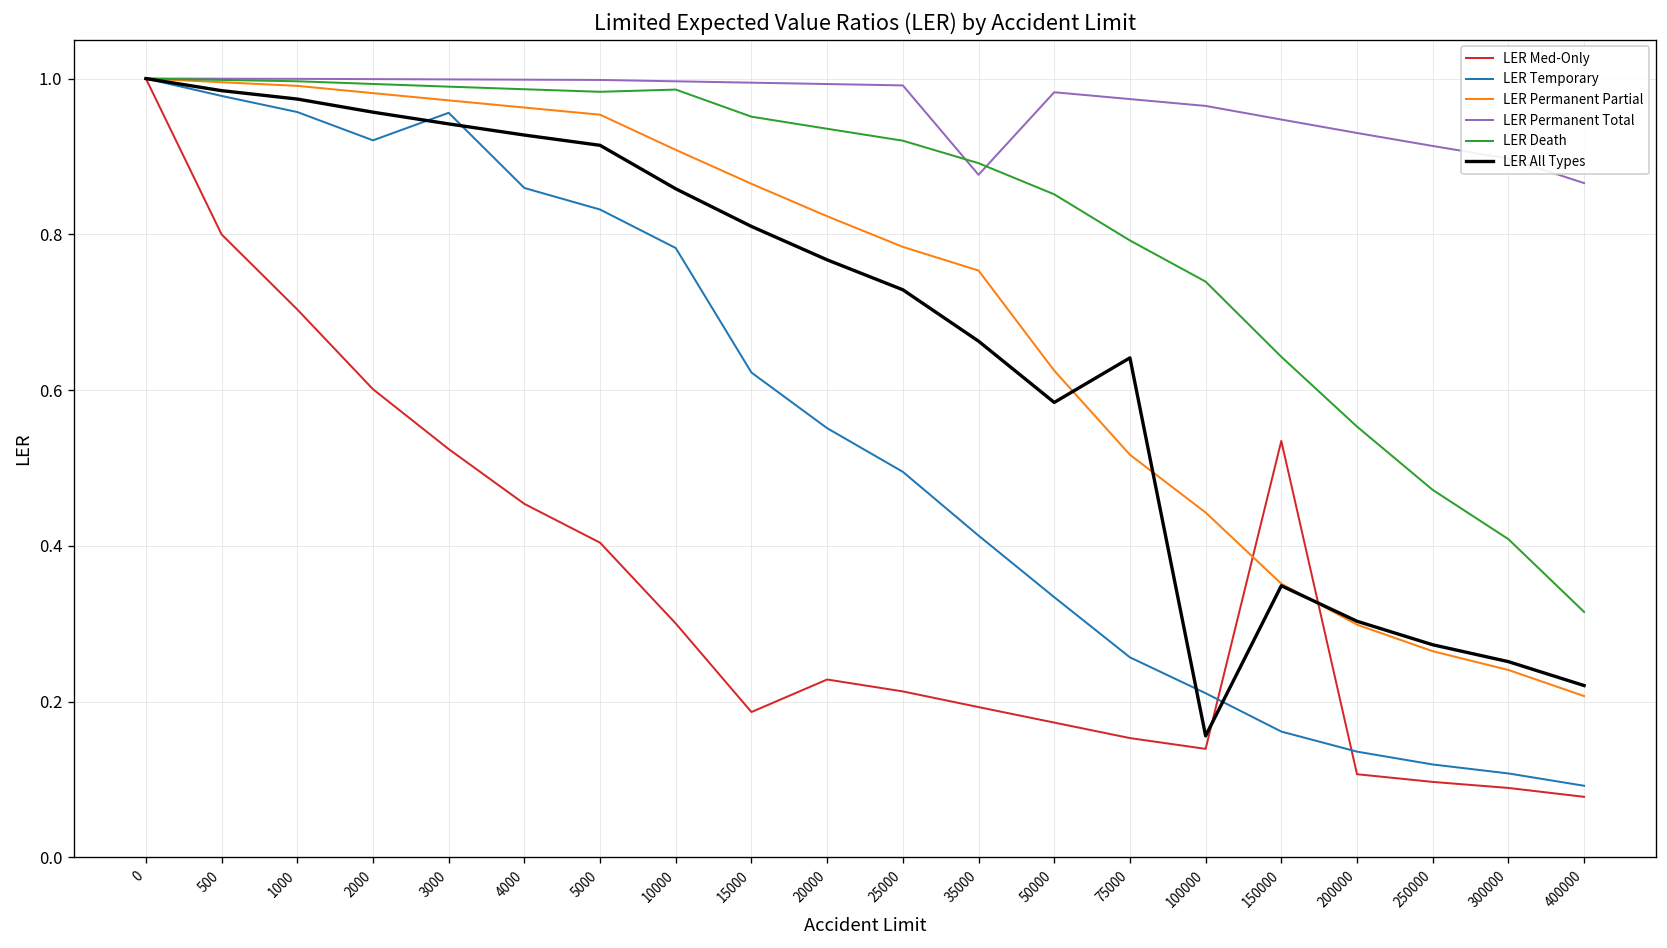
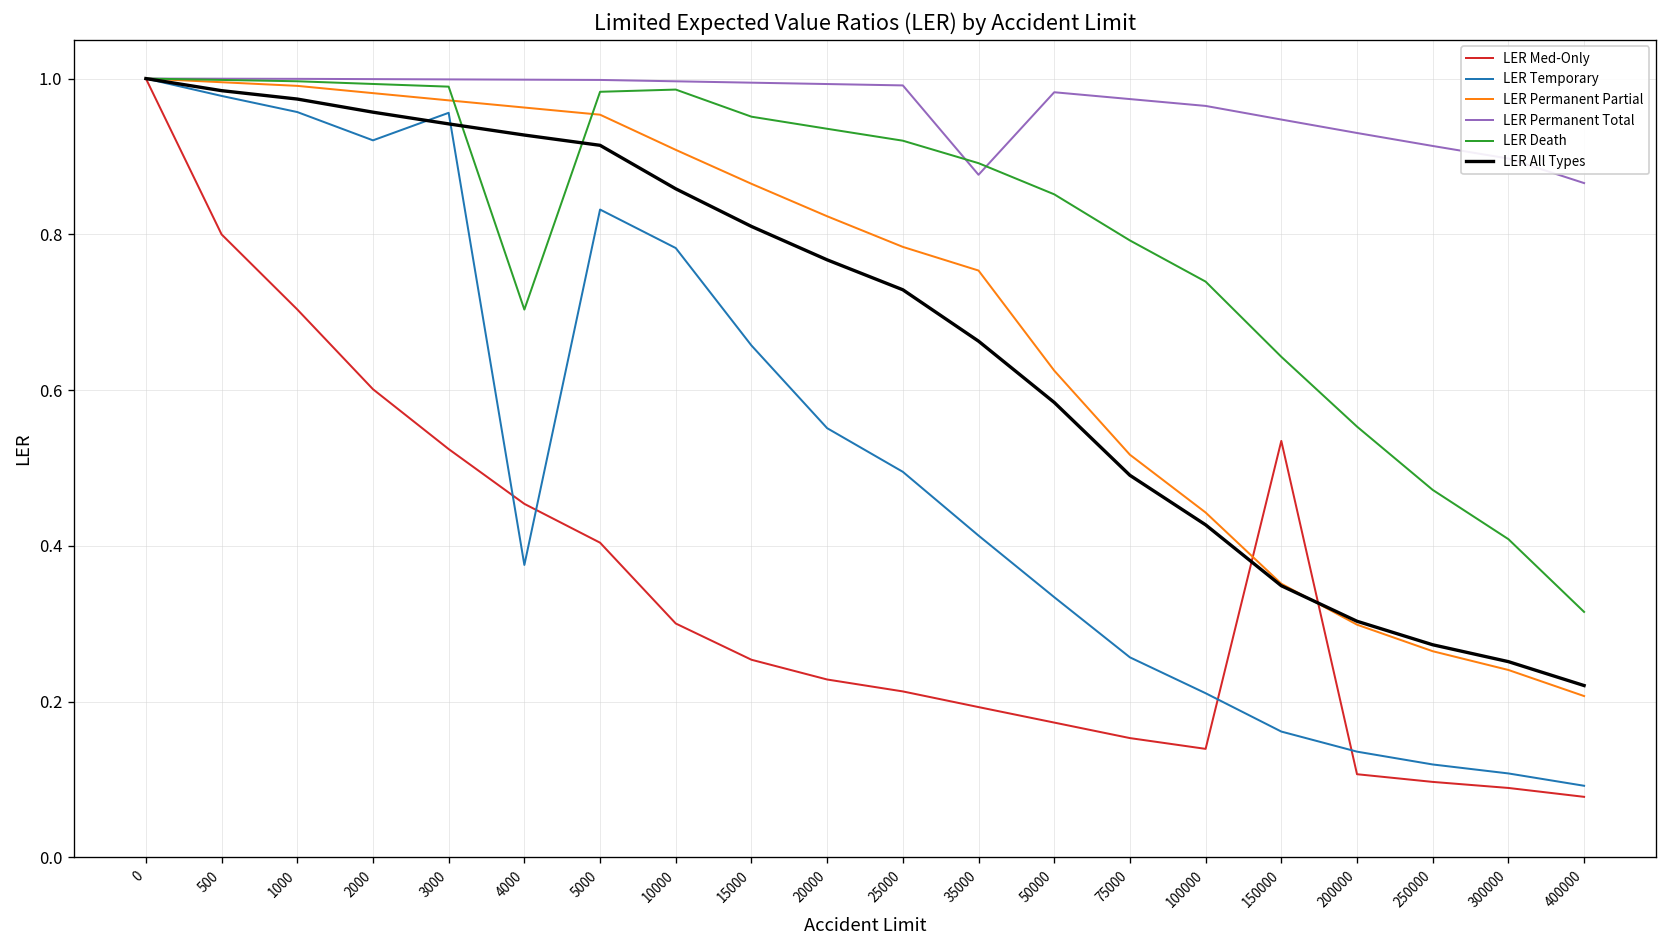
  {
    "LER Med-Only": {
      "500": 0.80,
      "1000": 0.70,
      "2000": 0.60,
      "3000": 0.52,
      "4000": 0.45,
      "5000": 0.40,
      "10000": 0.30,
-     "15000": 0.19,
+     "15000": 0.25,
      "20000": 0.23,
      "25000": 0.21,
      "35000": 0.19,
      "50000": 0.17,
      "75000": 0.15,
      "100000": 0.14,
      "150000": 0.53,
      "200000": 0.11,
      "250000": 0.10,
      "300000": 0.09,
      "400000": 0.08
    },
    "LER Temporary": {
      "500": 0.98,
      "1000": 0.96,
      "2000": 0.92,
      "3000": 0.96,
-     "4000": 0.86,
+     "4000": 0.38,
      "5000": 0.83,
      "10000": 0.78,
-     "15000": 0.62,
+     "15000": 0.66,
      "20000": 0.55,
      "25000": 0.50,
      "35000": 0.41,
      "50000": 0.33,
      "75000": 0.26,
      "100000": 0.21,
      "150000": 0.16,
      "200000": 0.14,
      "250000": 0.12,
      "300000": 0.11,
      "400000": 0.09
    },
    "LER Permanent Partial": {
      "1000": 0.99,
      "2000": 0.98,
      "3000": 0.97,
      "4000": 0.96,
      "5000": 0.95,
      "10000": 0.91,
      "15000": 0.86,
      "20000": 0.82,
      "25000": 0.78,
      "35000": 0.75,
      "50000": 0.63,
      "75000": 0.52,
      "100000": 0.44,
      "200000": 0.30,
      "250000": 0.26,
      "300000": 0.24,
      "400000": 0.21
    },
    "LER Permanent Total": {
      "2000": 1.00,
      "3000": 1.00,
      "4000": 1.00,
      "5000": 1.00,
      "10000": 1.00,
      "15000": 0.99,
      "20000": 0.99,
      "25000": 0.99,
      "35000": 0.88,
      "50000": 0.98,
      "75000": 0.97,
      "100000": 0.96,
      "150000": 0.95,
      "200000": 0.93,
      "250000": 0.91,
      "400000": 0.87
    },
    "LER Death": {
      "2000": 0.99,
      "3000": 0.99,
-     "4000": 0.99,
+     "4000": 0.70,
      "5000": 0.98,
      "10000": 0.99,
      "15000": 0.95,
      "20000": 0.94,
      "25000": 0.92,
      "35000": 0.89,
      "50000": 0.85,
      "75000": 0.79,
      "100000": 0.74,
      "150000": 0.64,
      "200000": 0.55,
      "250000": 0.47,
      "300000": 0.41,
      "400000": 0.32
    },
    "LER All Types": {
      "500": 0.98,
      "1000": 0.97,
      "2000": 0.96,
      "3000": 0.94,
      "4000": 0.93,
      "5000": 0.91,
      "10000": 0.86,
      "15000": 0.81,
      "20000": 0.77,
      "25000": 0.73,
      "35000": 0.66,
      "50000": 0.58,
-     "75000": 0.64,
-     "100000": 0.16,
+     "75000": 0.49,
+     "100000": 0.43,
      "200000": 0.30,
      "250000": 0.27,
      "300000": 0.25,
      "400000": 0.22
    }
  }
